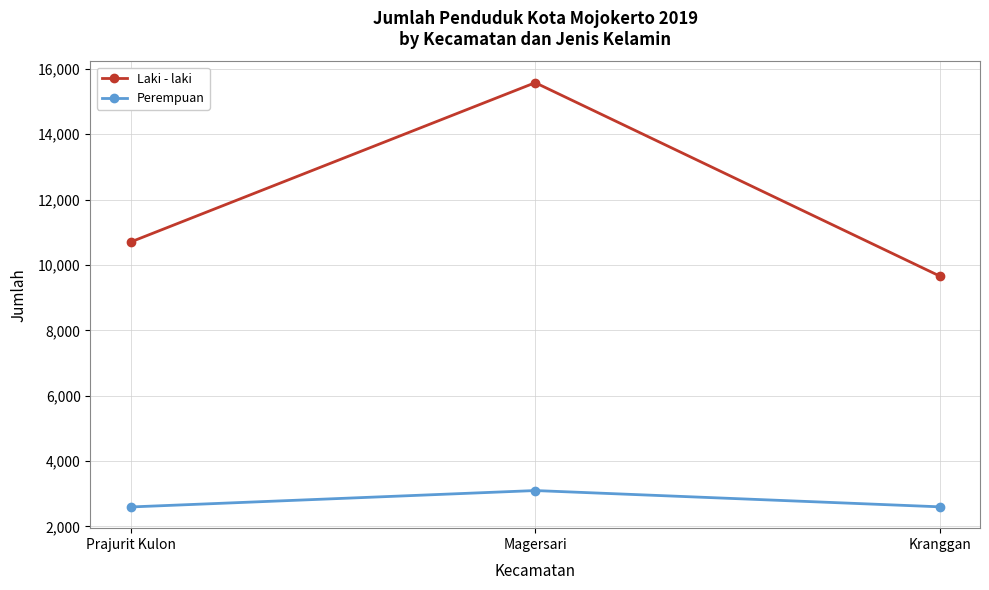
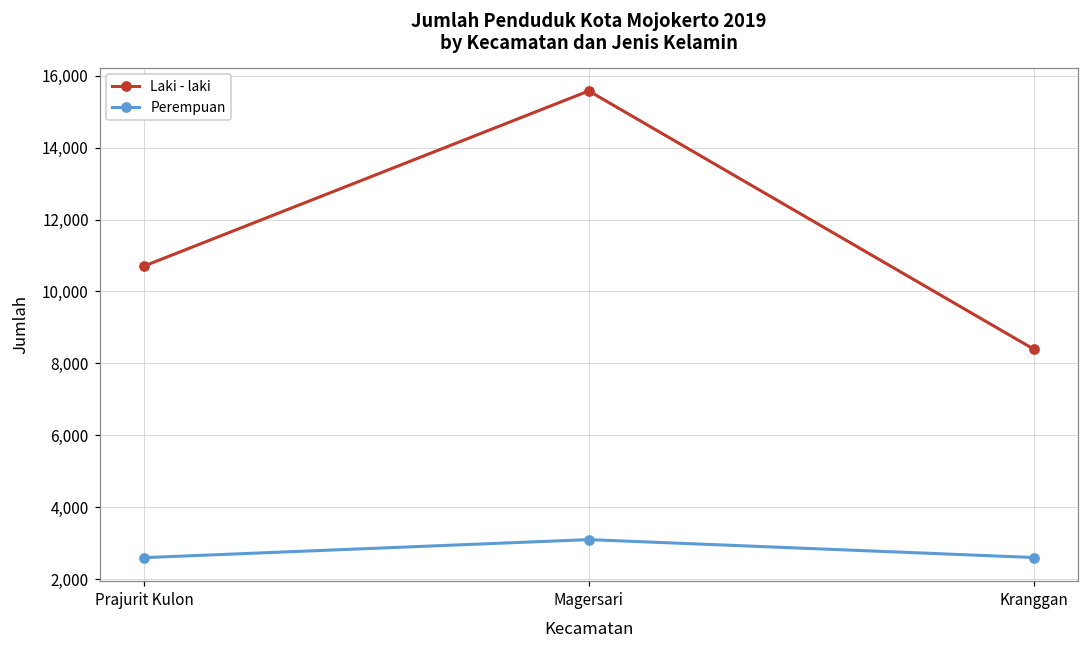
  {
    "Laki - laki": {
      "Prajurit Kulon": "10,700",
      "Magersari": "15,600",
-     "Kranggan": "9,700"
+     "Kranggan": "8,400"
    },
    "Perempuan": {
      "Prajurit Kulon": "2,600",
      "Magersari": "3,100",
      "Kranggan": "2,600"
    }
  }
